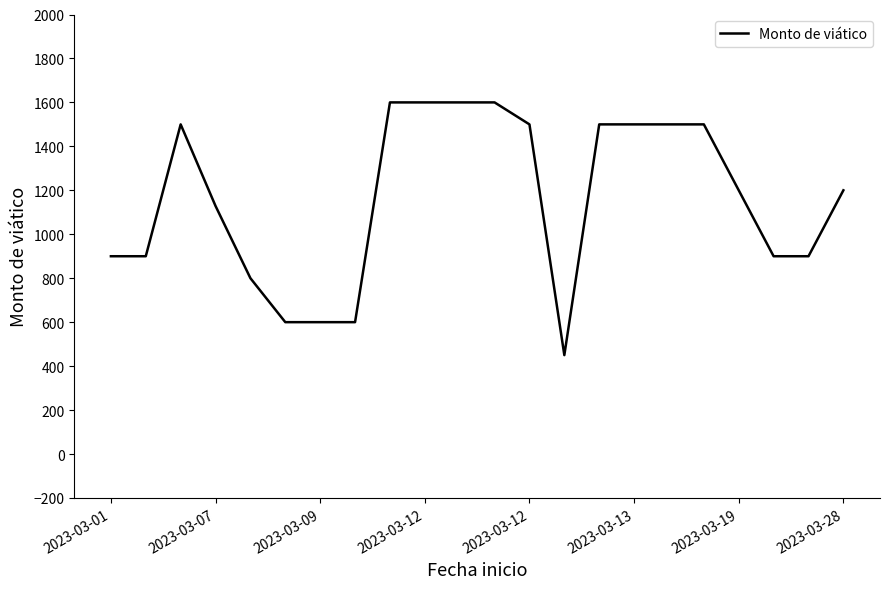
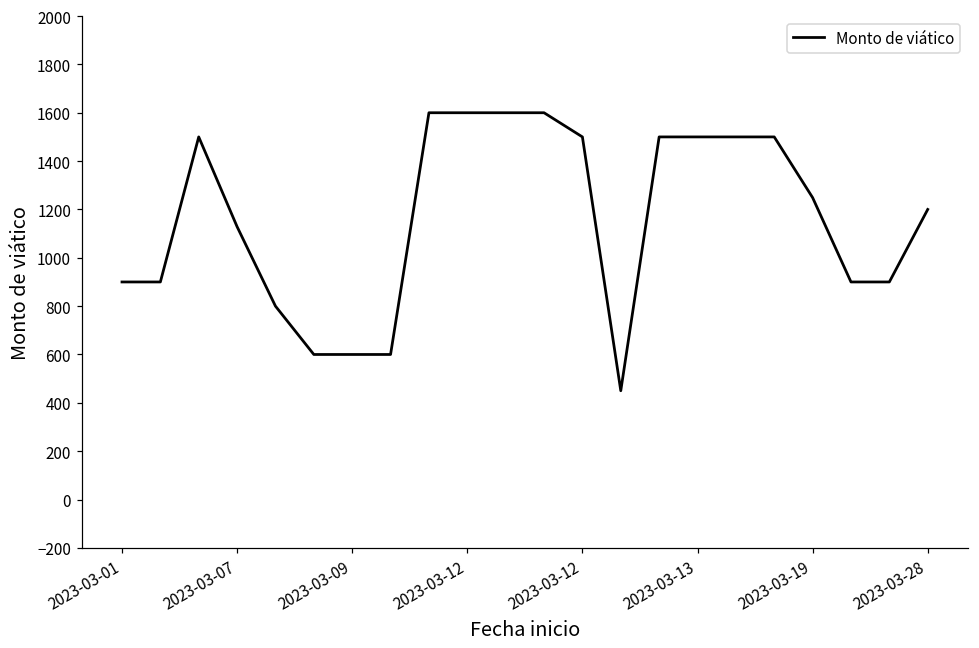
  {
    "2023-03-07": 1130,
-   "2023-03-19": 1200,
+   "2023-03-19": 1250,
    "2023-03-28": 1200
  }
